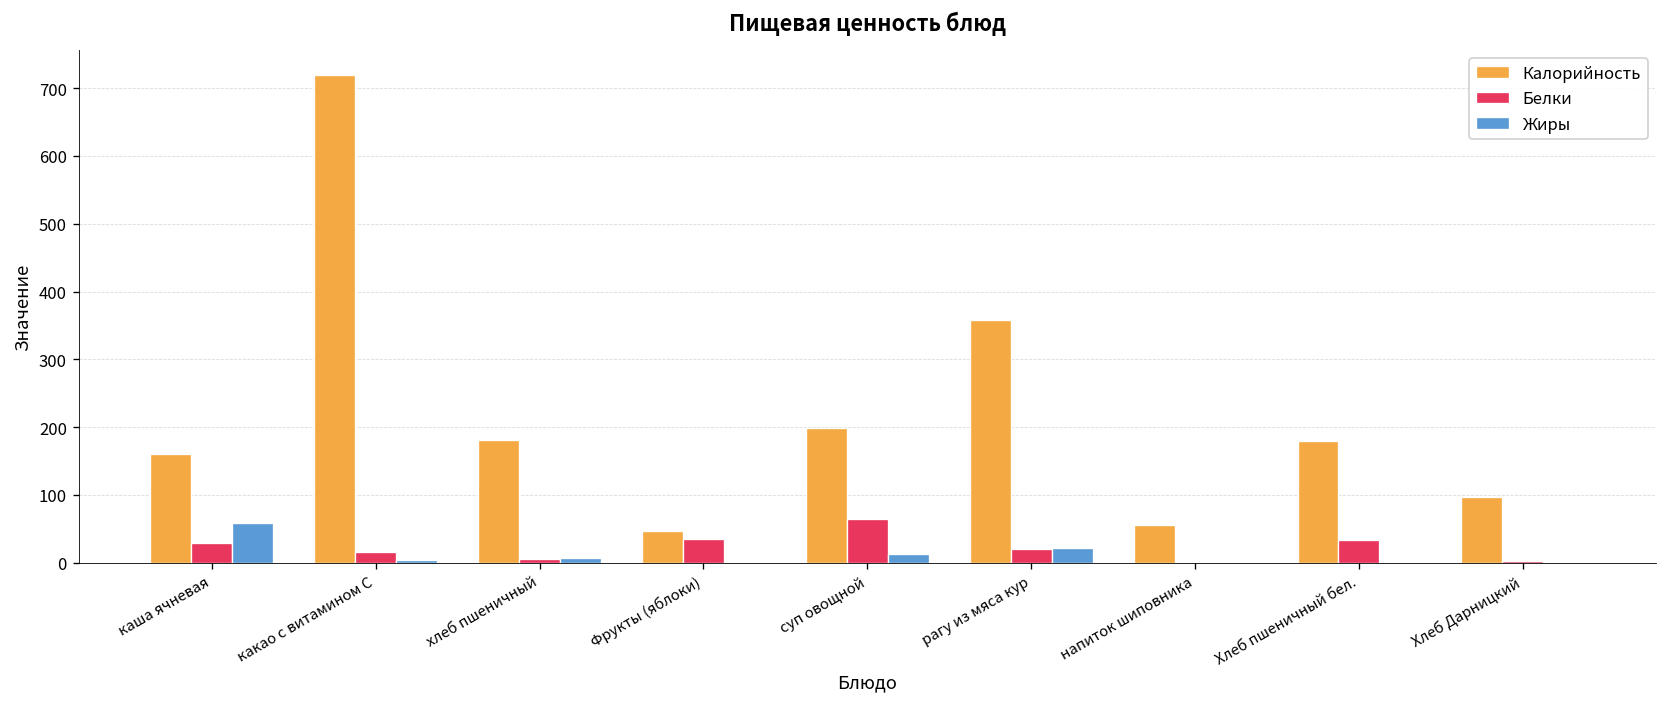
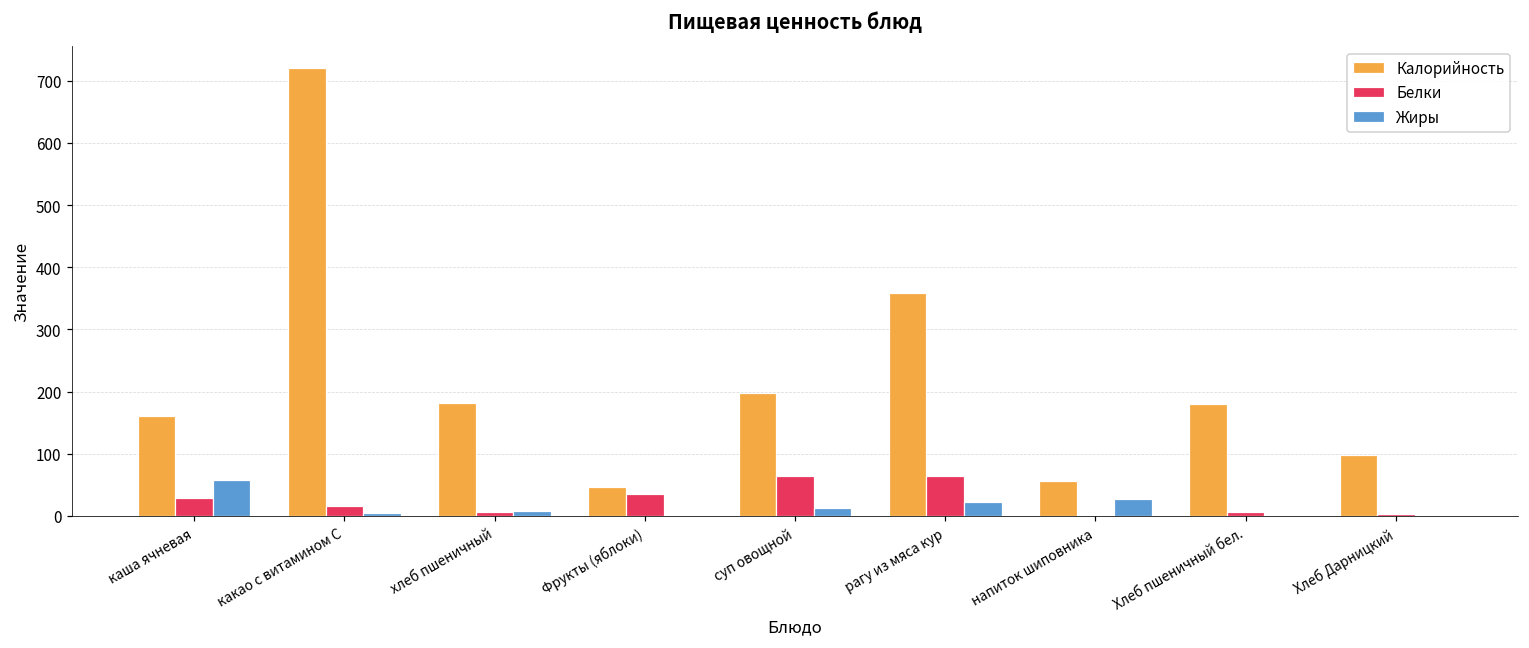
  {
    "Калорийность": {
      "каша ячневая": 160,
      "какао с витамином С": 720,
      "хлеб пшеничный": 180,
      "Фрукты (яблоки)": 50,
      "суп овощной": 200,
      "рагу из мяса кур": 360,
      "напиток шиповника": 60,
      "Хлеб пшеничный бел.": 180,
      "Хлеб Дарницкий": 100
    },
    "Белки": {
      "каша ячневая": 30,
      "какао с витамином С": 20,
      "хлеб пшеничный": 10,
      "Фрукты (яблоки)": 40,
      "суп овощной": 60,
-     "рагу из мяса кур": 20,
-     "Хлеб пшеничный бел.": 30
+     "рагу из мяса кур": 60,
+     "Хлеб пшеничный бел.": 10
    },
    "Жиры": {
      "каша ячневая": 60,
      "какао с витамином С": 0,
      "хлеб пшеничный": 10,
      "суп овощной": 10,
      "рагу из мяса кур": 20,
-     "напиток шиповника": 0
+     "напиток шиповника": 30
    }
  }
